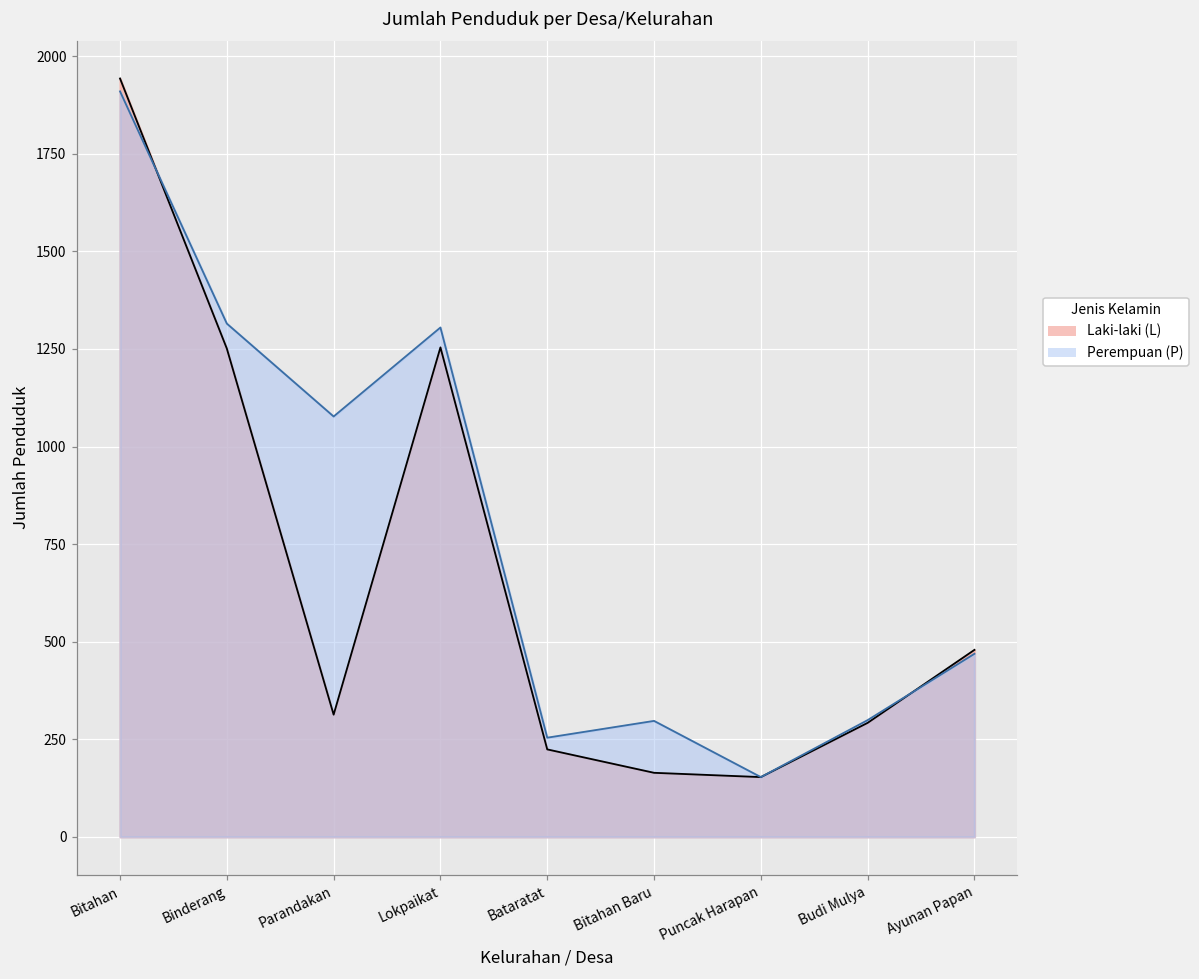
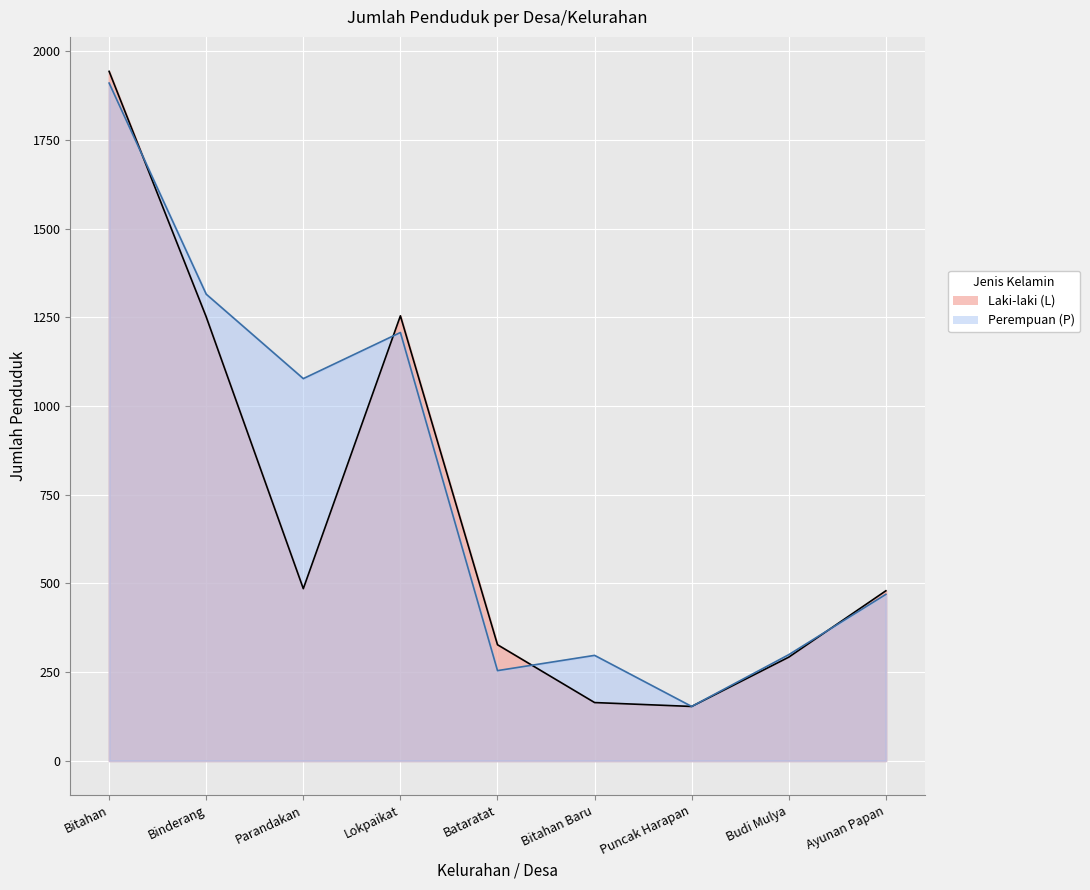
  {
    "Laki-laki (L)": {
      "Bitahan": 1940,
      "Binderang": 1250,
-     "Parandakan": 310,
+     "Parandakan": 490,
      "Lokpaikat": 1250,
-     "Bataratat": 220,
+     "Bataratat": 330,
      "Bitahan Baru": 160,
      "Ayunan Papan": 480
    },
    "Perempuan (P)": {
      "Bitahan": 1910,
      "Binderang": 1320,
      "Parandakan": 1080,
-     "Lokpaikat": 1310,
+     "Lokpaikat": 1210,
      "Bataratat": 250,
      "Bitahan Baru": 300,
      "Ayunan Papan": 470
    }
  }
